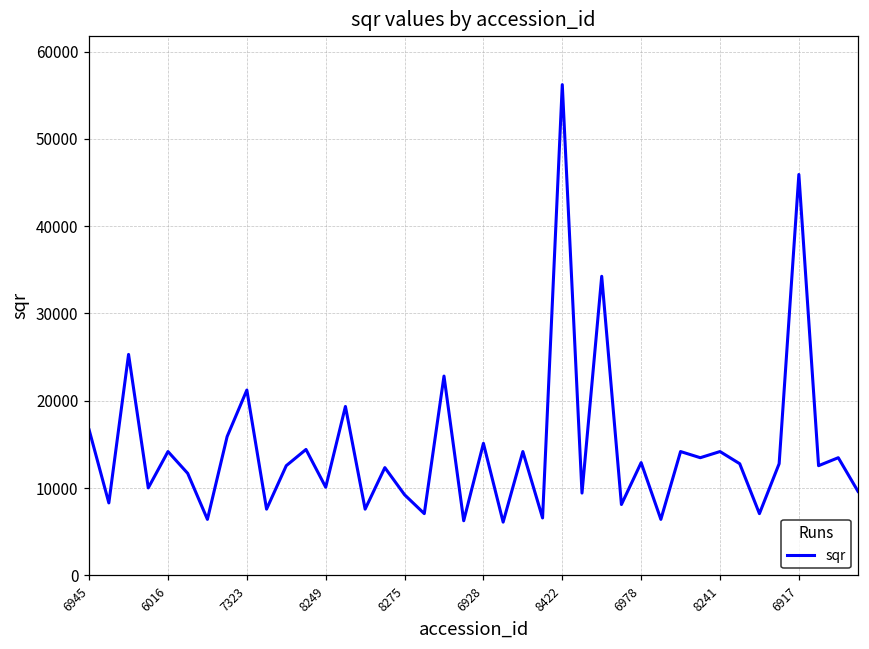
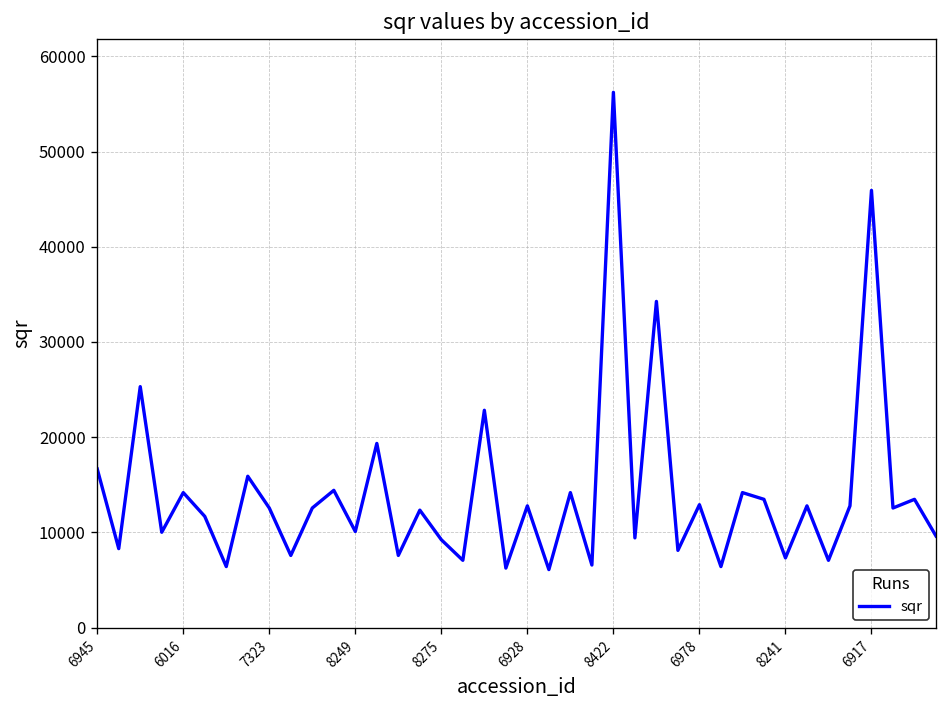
  {
    "6945": 17000,
    "6016": 14000,
-   "7323": 21000,
+   "7323": 13000,
    "8249": 10000,
    "8275": 9000,
-   "6928": 15000,
+   "6928": 13000,
    "8422": 56000,
    "6978": 13000,
-   "8241": 14000,
+   "8241": 7000,
    "6917": 46000
  }
